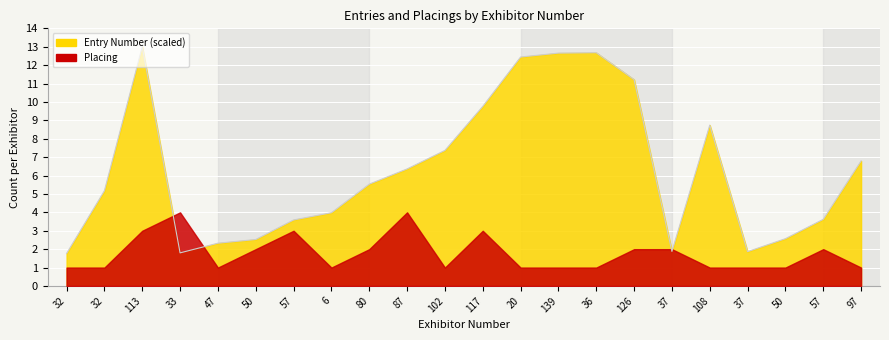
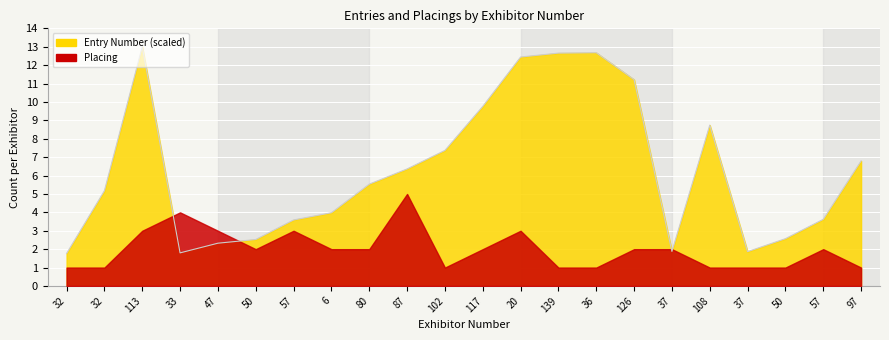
  {
    "Placing": {
      "113": 3,
      "33": 4,
-     "47": 1,
-     "6": 1,
+     "47": 3,
+     "6": 2,
      "80": 2,
-     "87": 4,
+     "87": 5,
      "102": 1,
-     "117": 3,
-     "20": 1,
+     "117": 2,
+     "20": 3,
      "139": 1,
      "36": 1,
      "126": 2,
      "108": 1,
      "97": 1
    }
  }
